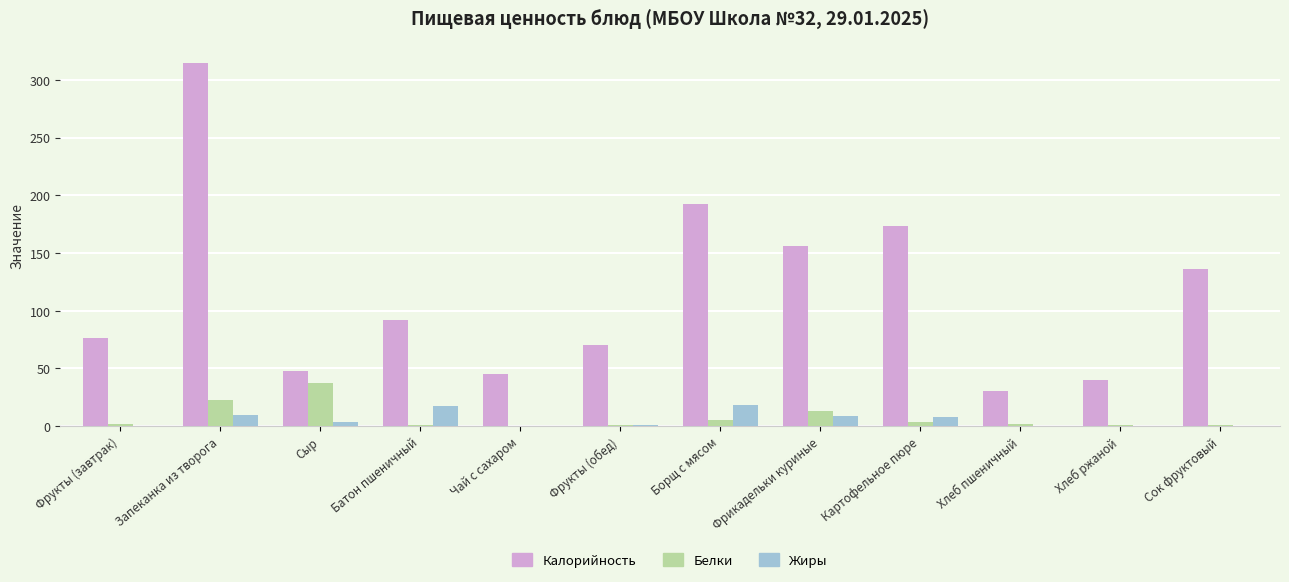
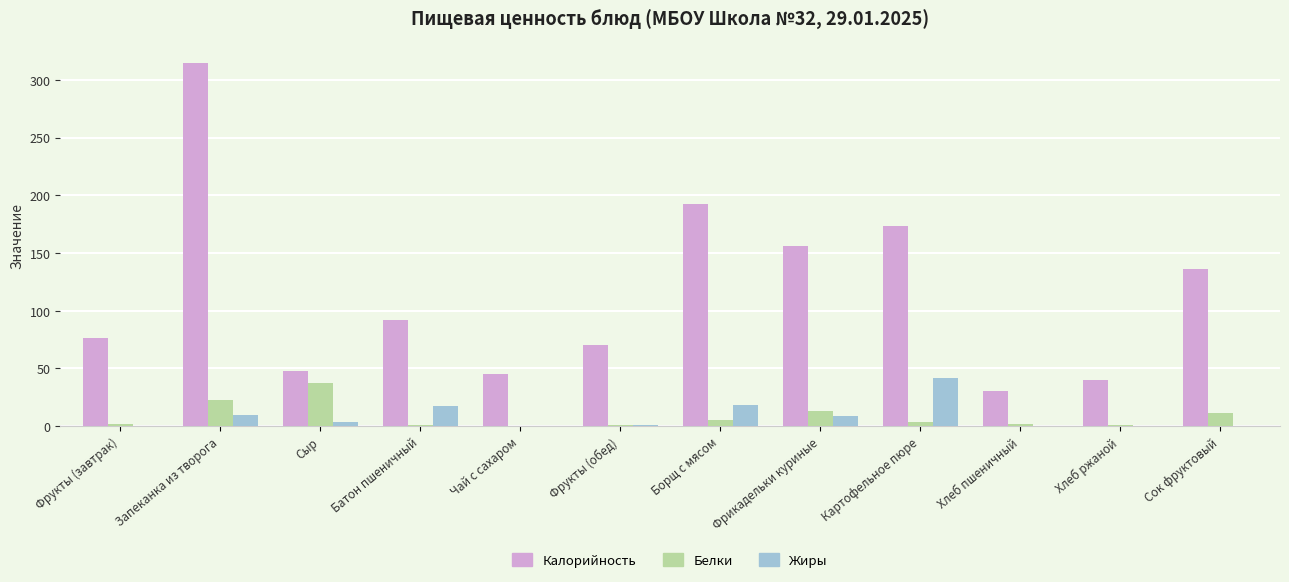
  {
    "Калорийность": {
      "Фрукты (завтрак)": 76,
      "Запеканка из творога": 315,
      "Сыр": 48,
      "Батон пшеничный": 92,
      "Чай с сахаром": 46,
      "Фрукты (обед)": 71,
      "Борщ с мясом": 192,
      "Фрикадельки куриные": 156,
      "Картофельное пюре": 173,
      "Хлеб пшеничный": 30,
      "Хлеб ржаной": 40,
      "Сок фруктовый": 136
    },
    "Белки": {
      "Запеканка из творога": 23,
      "Сыр": 37,
      "Борщ с мясом": 6,
      "Фрикадельки куриные": 13,
      "Картофельное пюре": 3,
-     "Сок фруктовый": 1
+     "Сок фруктовый": 11
    },
    "Жиры": {
      "Фрукты (завтрак)": 0,
      "Запеканка из творога": 10,
      "Сыр": 4,
      "Батон пшеничный": 17,
      "Чай с сахаром": 0,
      "Борщ с мясом": 19,
      "Фрикадельки куриные": 9,
-     "Картофельное пюре": 8,
+     "Картофельное пюре": 42,
      "Сок фруктовый": 0
    }
  }
